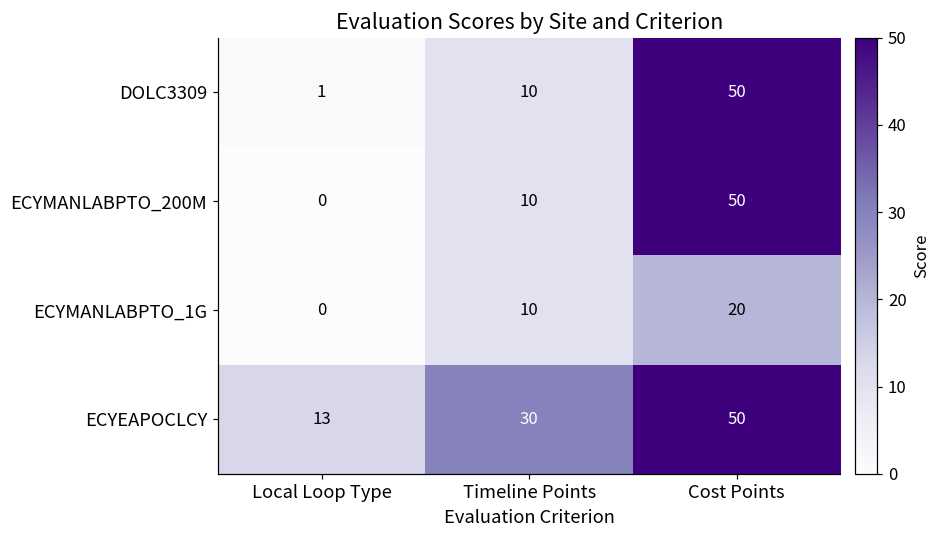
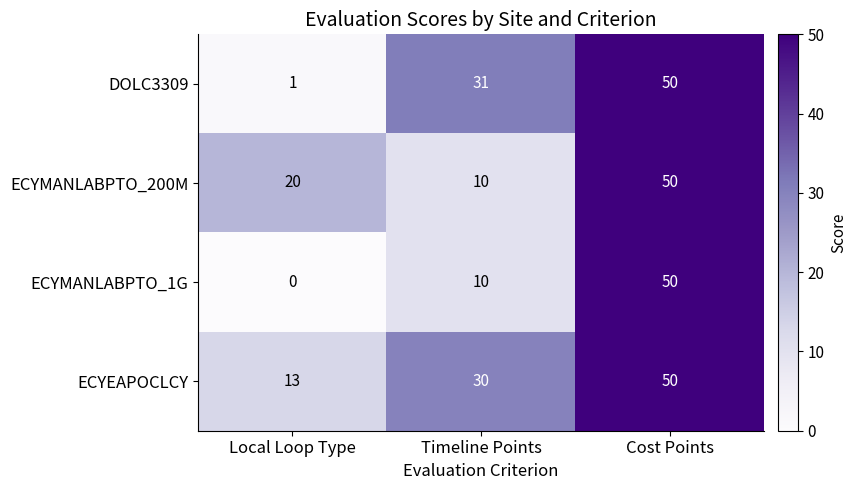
  {
    "DOLC3309": {
      "Local Loop Type": 1,
-     "Timeline Points": 10,
+     "Timeline Points": 31,
      "Cost Points": 50
    },
    "ECYMANLABPTO_200M": {
-     "Local Loop Type": 0,
+     "Local Loop Type": 20,
      "Timeline Points": 10,
      "Cost Points": 50
    },
    "ECYMANLABPTO_1G": {
      "Local Loop Type": 0,
      "Timeline Points": 10,
-     "Cost Points": 20
+     "Cost Points": 50
    },
    "ECYEAPOCLCY": {
      "Local Loop Type": 13,
      "Timeline Points": 30,
      "Cost Points": 50
    }
  }
